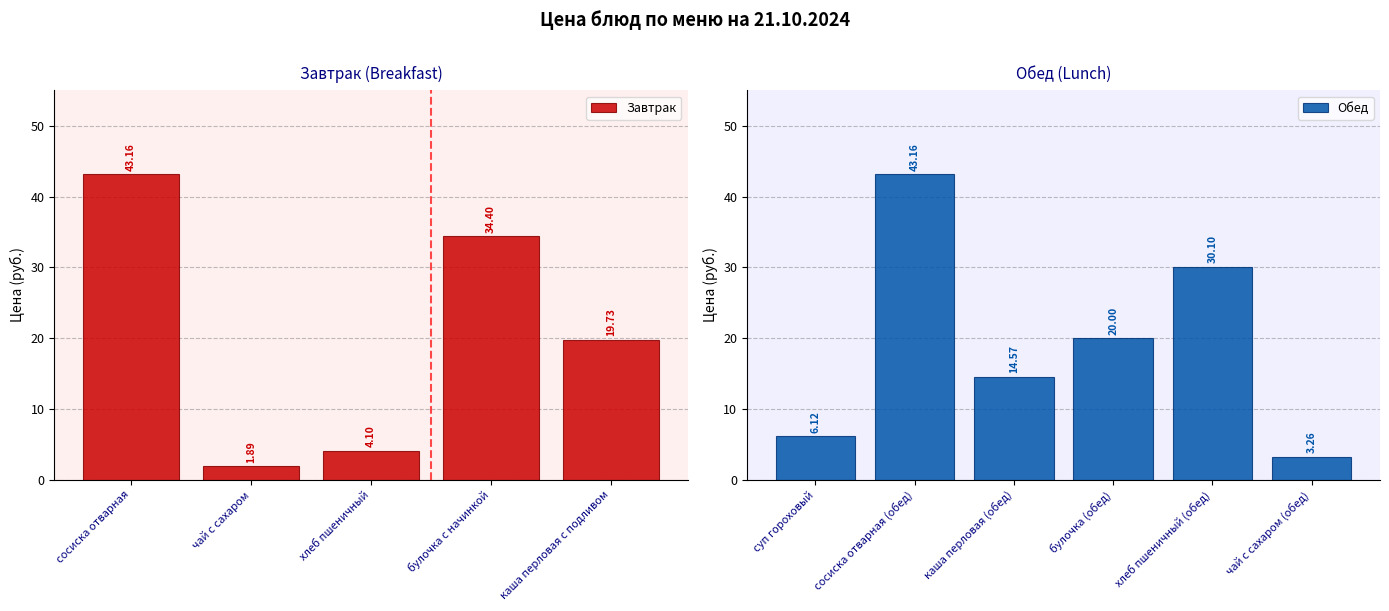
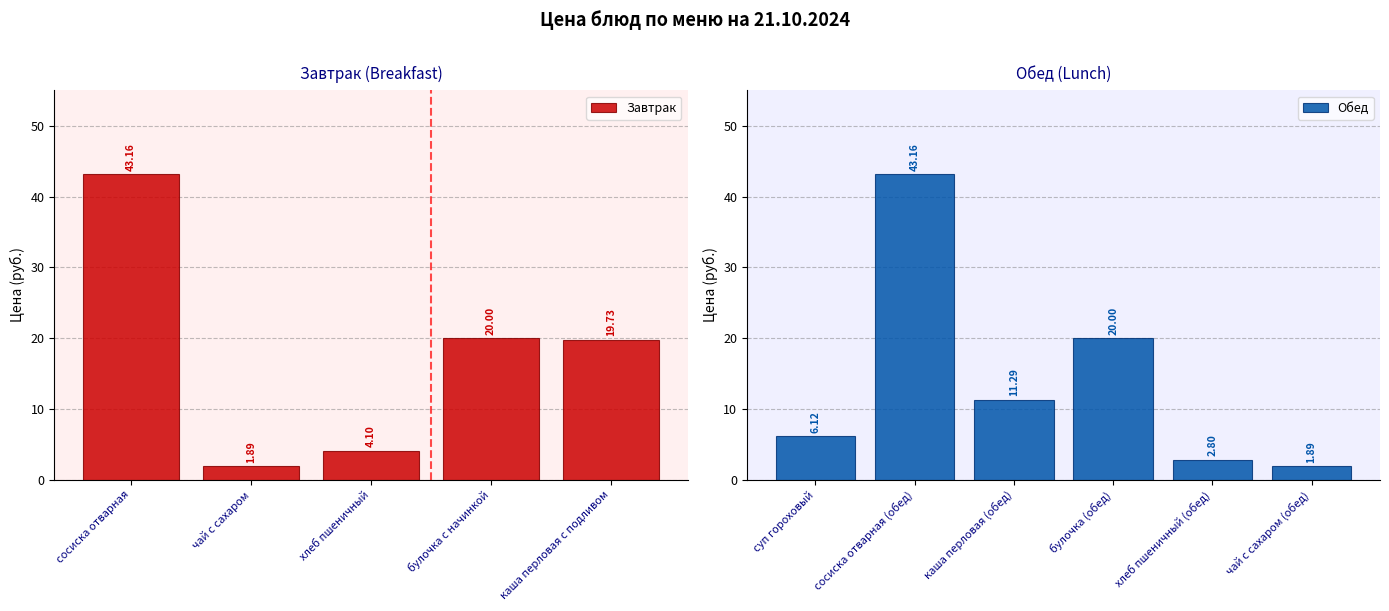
  {
    "Завтрак (Breakfast)": {
      "сосиска отварная": 43.16,
      "чай с сахаром": 1.89,
      "хлеб пшеничный": 4.10,
-     "булочка с начинкой": 34.40,
+     "булочка с начинкой": 20.00,
      "каша перловая с подливом": 19.73
    },
    "Обед (Lunch)": {
      "суп гороховый": 6.12,
      "сосиска отварная (обед)": 43.16,
-     "каша перловая (обед)": 14.57,
+     "каша перловая (обед)": 11.29,
      "булочка (обед)": 20.00,
-     "хлеб пшеничный (обед)": 30.10,
-     "чай с сахаром (обед)": 3.26
+     "хлеб пшеничный (обед)": 2.80,
+     "чай с сахаром (обед)": 1.89
    }
  }
